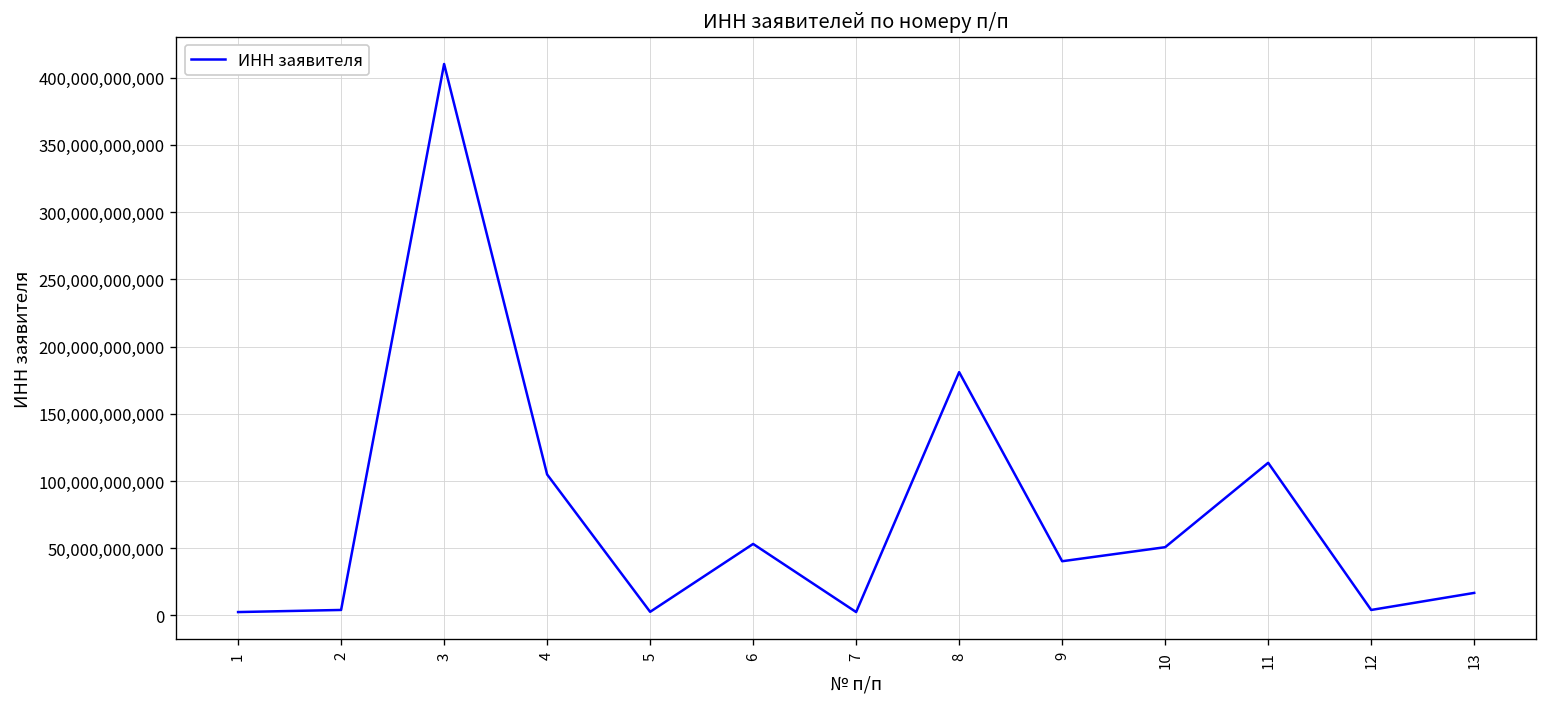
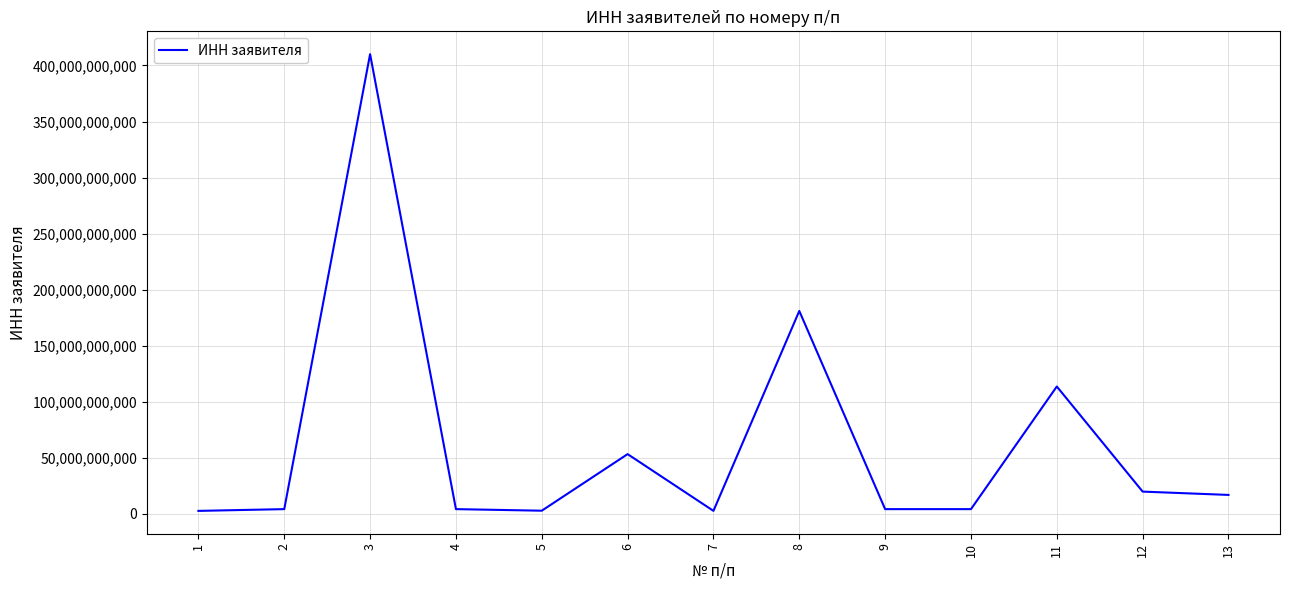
  {
    "1": "3,000,000,000",
    "2": "4,000,000,000",
    "3": "410,000,000,000",
-   "4": "105,000,000,000",
+   "4": "4,000,000,000",
    "5": "3,000,000,000",
    "6": "53,000,000,000",
    "7": "3,000,000,000",
    "8": "181,000,000,000",
-   "9": "40,000,000,000",
-   "10": "51,000,000,000",
+   "9": "4,000,000,000",
+   "10": "4,000,000,000",
    "11": "114,000,000,000",
-   "12": "4,000,000,000",
+   "12": "20,000,000,000",
    "13": "17,000,000,000"
  }
